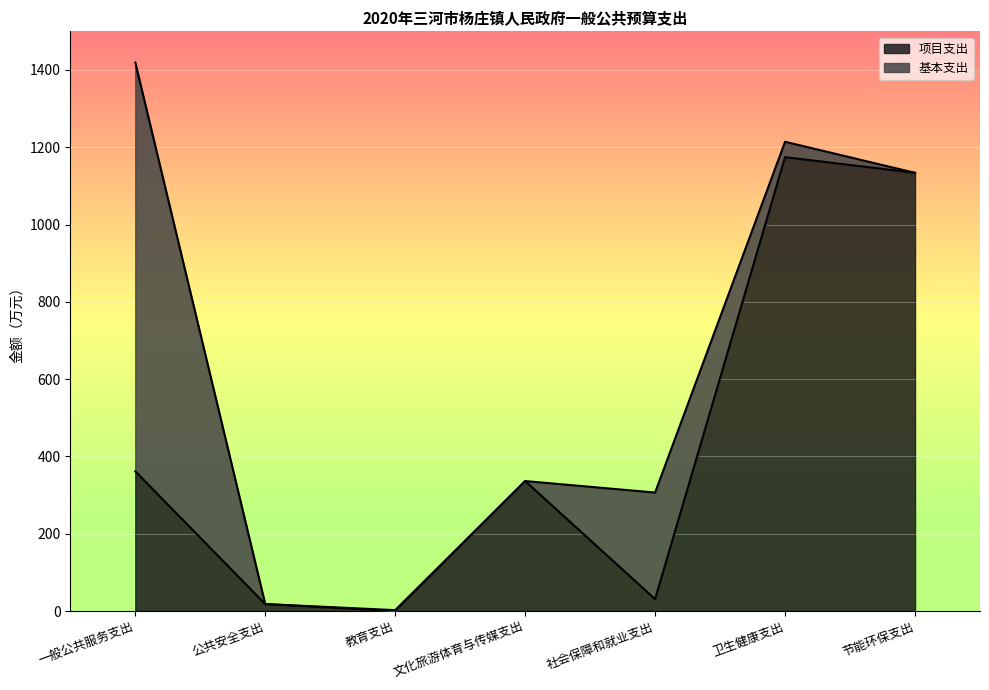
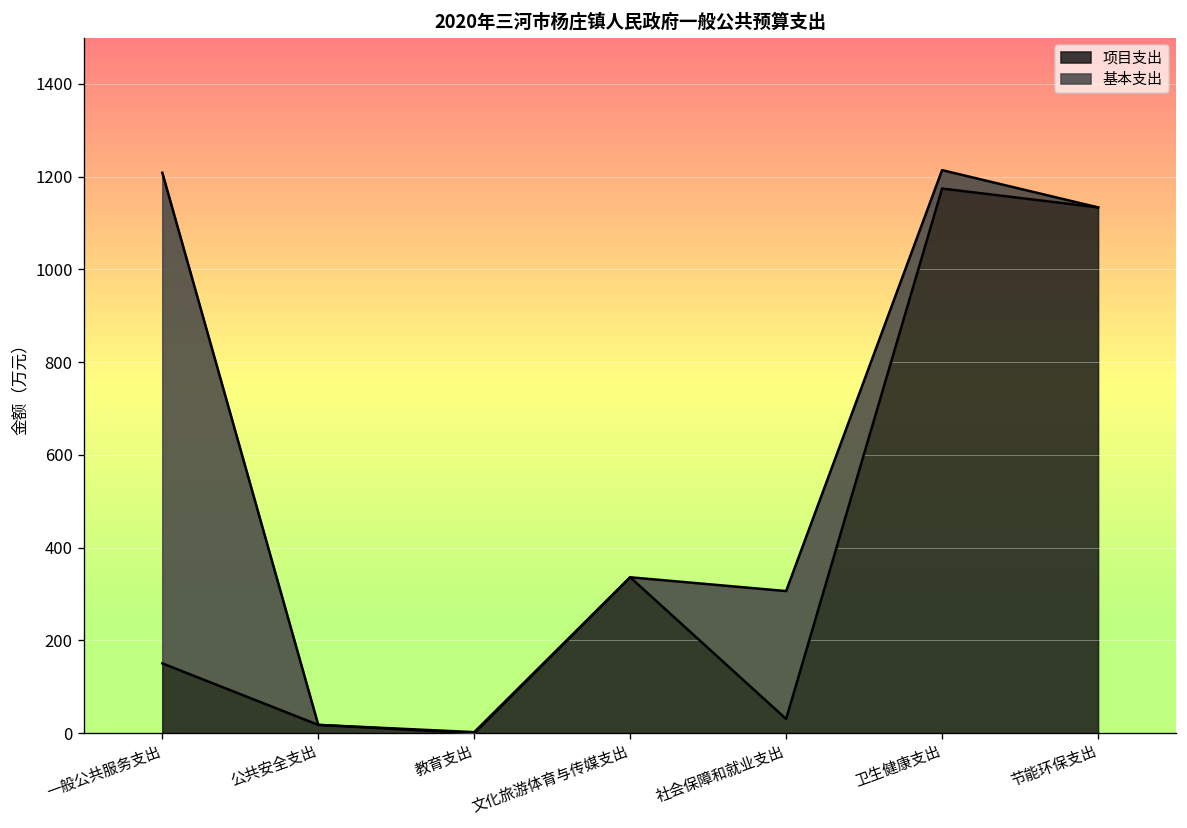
  {
    "项目支出": {
-     "一般公共服务支出": 360,
+     "一般公共服务支出": 150,
      "社会保障和就业支出": 30,
      "卫生健康支出": 1170
    },
    "基本支出": {
      "一般公共服务支出": 1060,
      "社会保障和就业支出": 280,
      "卫生健康支出": 40
    }
  }
